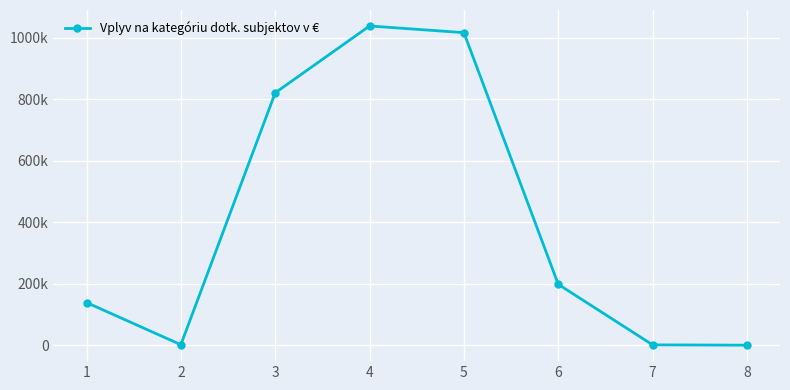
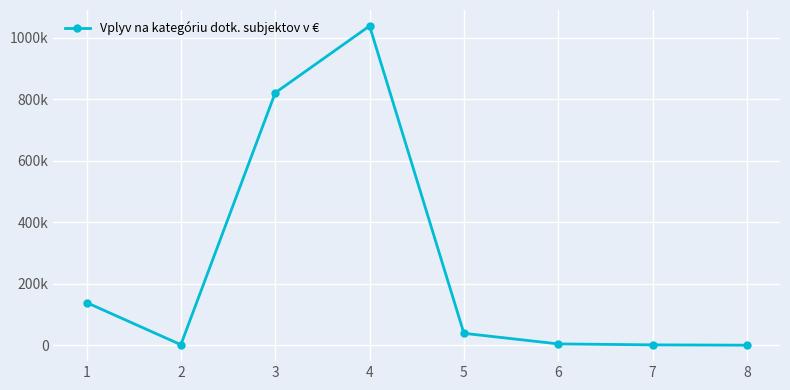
  {
    "1": 140000,
    "2": 0,
    "3": 820000,
    "4": 1040000,
-   "5": 1020000,
-   "6": 200000,
+   "5": 40000,
+   "6": 0,
    "7": 0,
    "8": 0
  }
